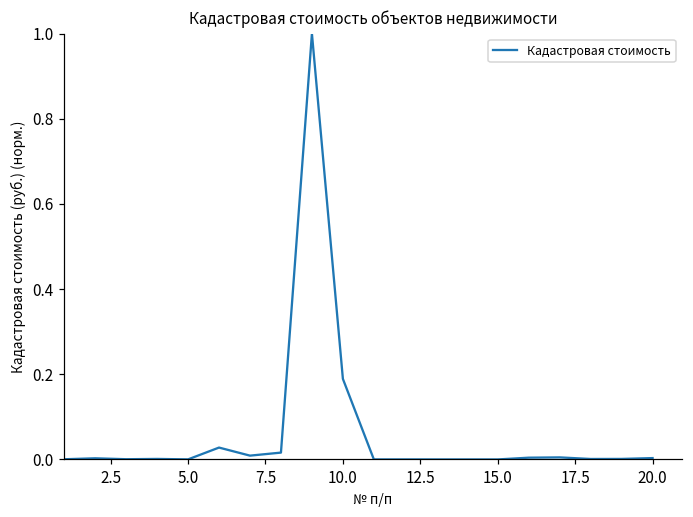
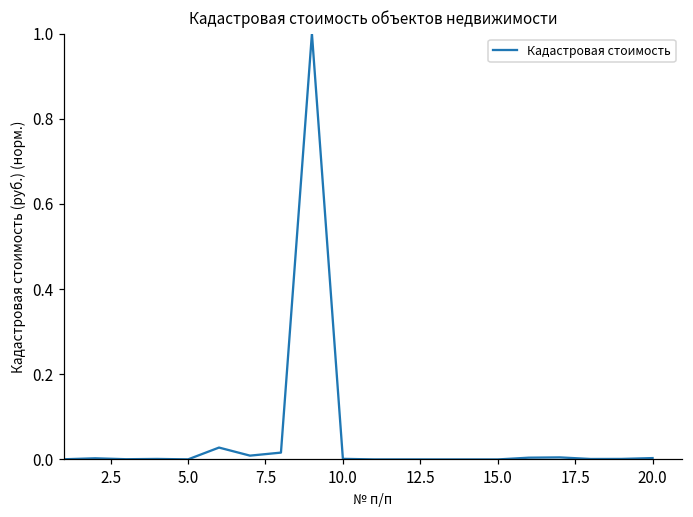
  {
    "5.0": 0.00,
-   "10.0": 0.19,
+   "10.0": 0.00,
    "15.0": 0.00,
    "20.0": 0.00
  }
